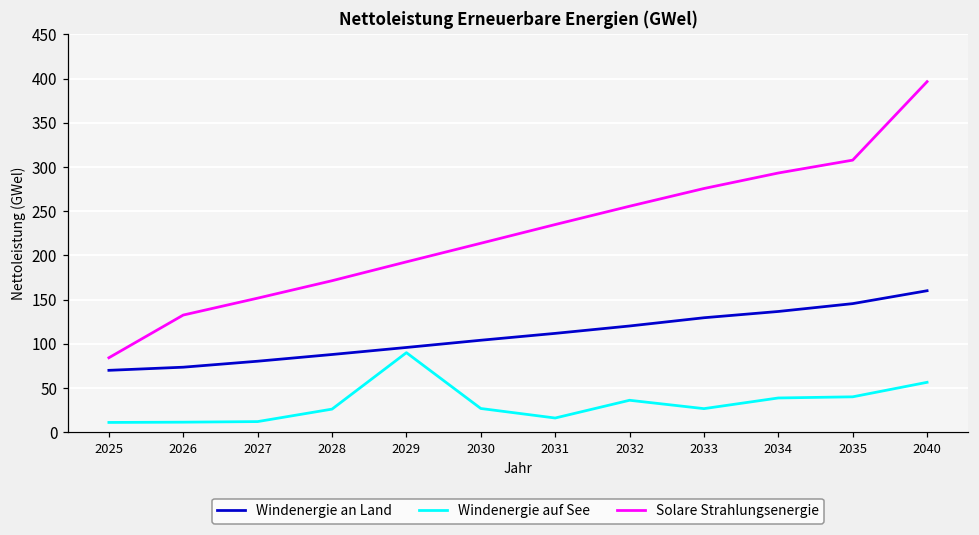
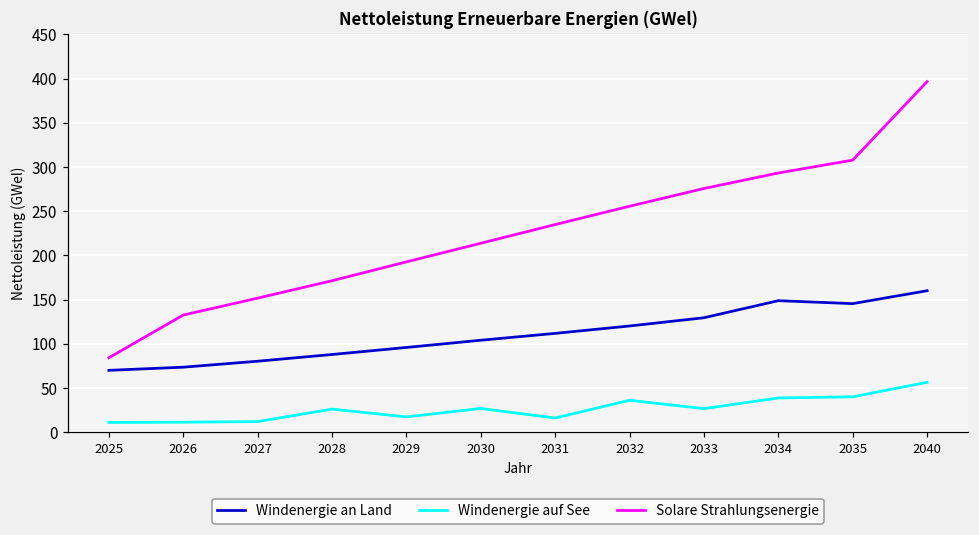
  {
    "Windenergie an Land": {
      "2025": 70,
      "2026": 70,
      "2027": 80,
      "2028": 90,
      "2029": 100,
      "2030": 100,
      "2031": 110,
      "2032": 120,
      "2033": 130,
-     "2034": 140,
+     "2034": 150,
      "2035": 150,
      "2040": 160
    },
    "Windenergie auf See": {
      "2025": 10,
      "2026": 10,
      "2027": 10,
      "2028": 30,
-     "2029": 90,
+     "2029": 20,
      "2030": 30,
      "2031": 20,
      "2032": 40,
      "2033": 30,
      "2034": 40,
      "2035": 40,
      "2040": 60
    },
    "Solare Strahlungsenergie": {
      "2025": 80,
      "2026": 130,
      "2027": 150,
      "2028": 170,
      "2029": 190,
      "2030": 210,
      "2031": 230,
      "2032": 260,
      "2033": 280,
      "2034": 290,
      "2035": 310,
      "2040": 400
    }
  }
